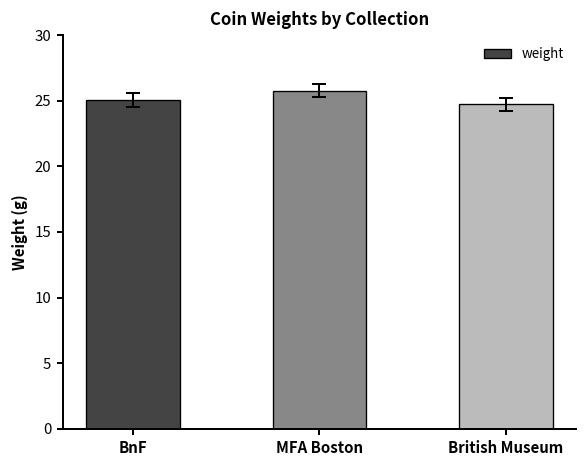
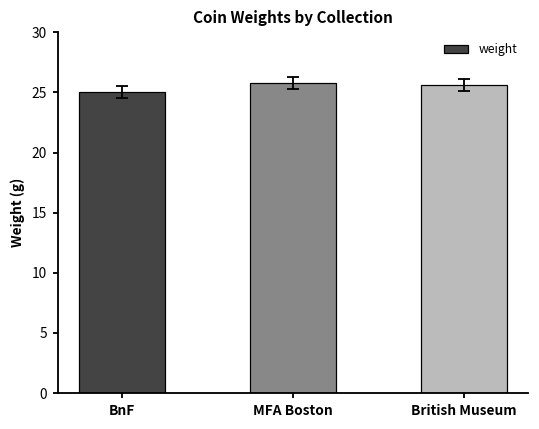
  {
    "weight": {
      "BnF": 25.1,
      "MFA Boston": 25.8,
-     "British Museum": 24.7
+     "British Museum": 25.6
    }
  }
